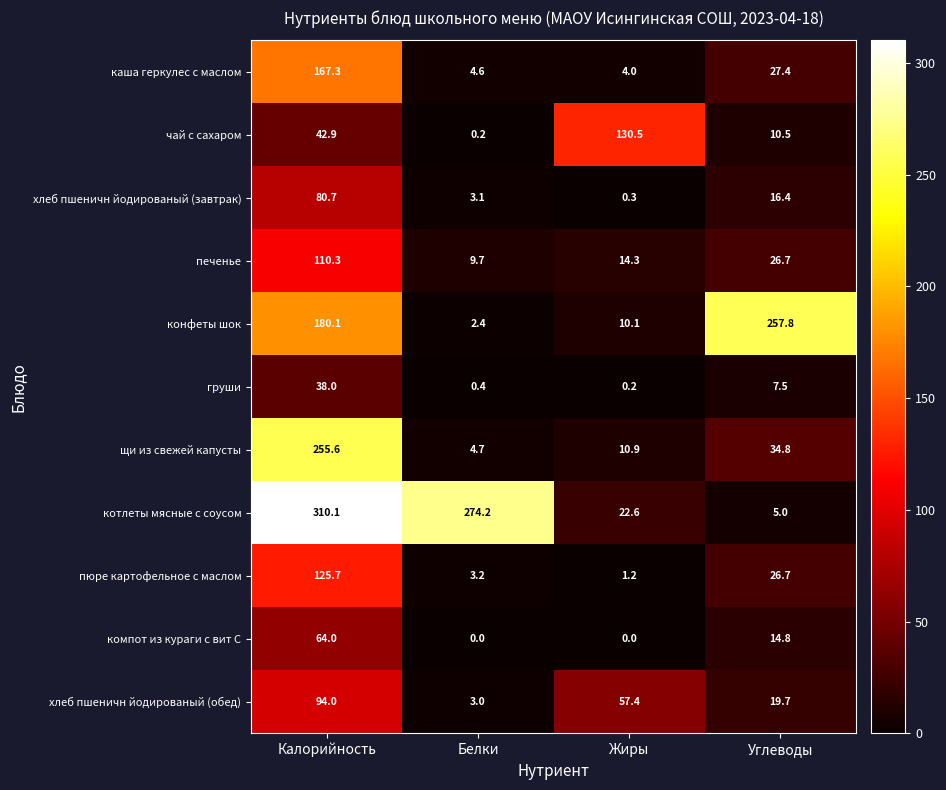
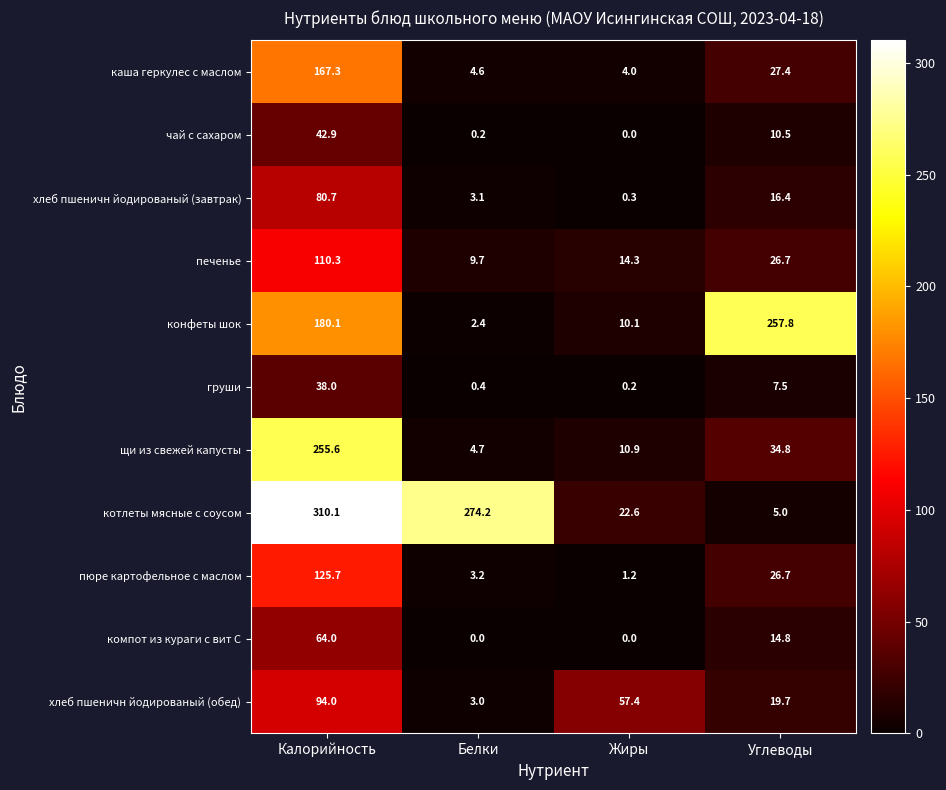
  {
    "каша геркулес с маслом": {
      "Калорийность": 167.3,
      "Белки": 4.6,
      "Жиры": 4.0,
      "Углеводы": 27.4
    },
    "чай с сахаром": {
      "Калорийность": 42.9,
      "Белки": 0.2,
-     "Жиры": 130.5,
+     "Жиры": 0.0,
      "Углеводы": 10.5
    },
    "хлеб пшеничн йодированый (завтрак)": {
      "Калорийность": 80.7,
      "Белки": 3.1,
      "Жиры": 0.3,
      "Углеводы": 16.4
    },
    "печенье": {
      "Калорийность": 110.3,
      "Белки": 9.7,
      "Жиры": 14.3,
      "Углеводы": 26.7
    },
    "конфеты шок": {
      "Калорийность": 180.1,
      "Белки": 2.4,
      "Жиры": 10.1,
      "Углеводы": 257.8
    },
    "груши": {
      "Калорийность": 38.0,
      "Белки": 0.4,
      "Жиры": 0.2,
      "Углеводы": 7.5
    },
    "щи из свежей капусты": {
      "Калорийность": 255.6,
      "Белки": 4.7,
      "Жиры": 10.9,
      "Углеводы": 34.8
    },
    "котлеты мясные с соусом": {
      "Калорийность": 310.1,
      "Белки": 274.2,
      "Жиры": 22.6,
      "Углеводы": 5.0
    },
    "пюре картофельное с маслом": {
      "Калорийность": 125.7,
      "Белки": 3.2,
      "Жиры": 1.2,
      "Углеводы": 26.7
    },
    "компот из кураги с вит С": {
      "Калорийность": 64.0,
      "Белки": 0.0,
      "Жиры": 0.0,
      "Углеводы": 14.8
    },
    "хлеб пшеничн йодированый (обед)": {
      "Калорийность": 94.0,
      "Белки": 3.0,
      "Жиры": 57.4,
      "Углеводы": 19.7
    }
  }
